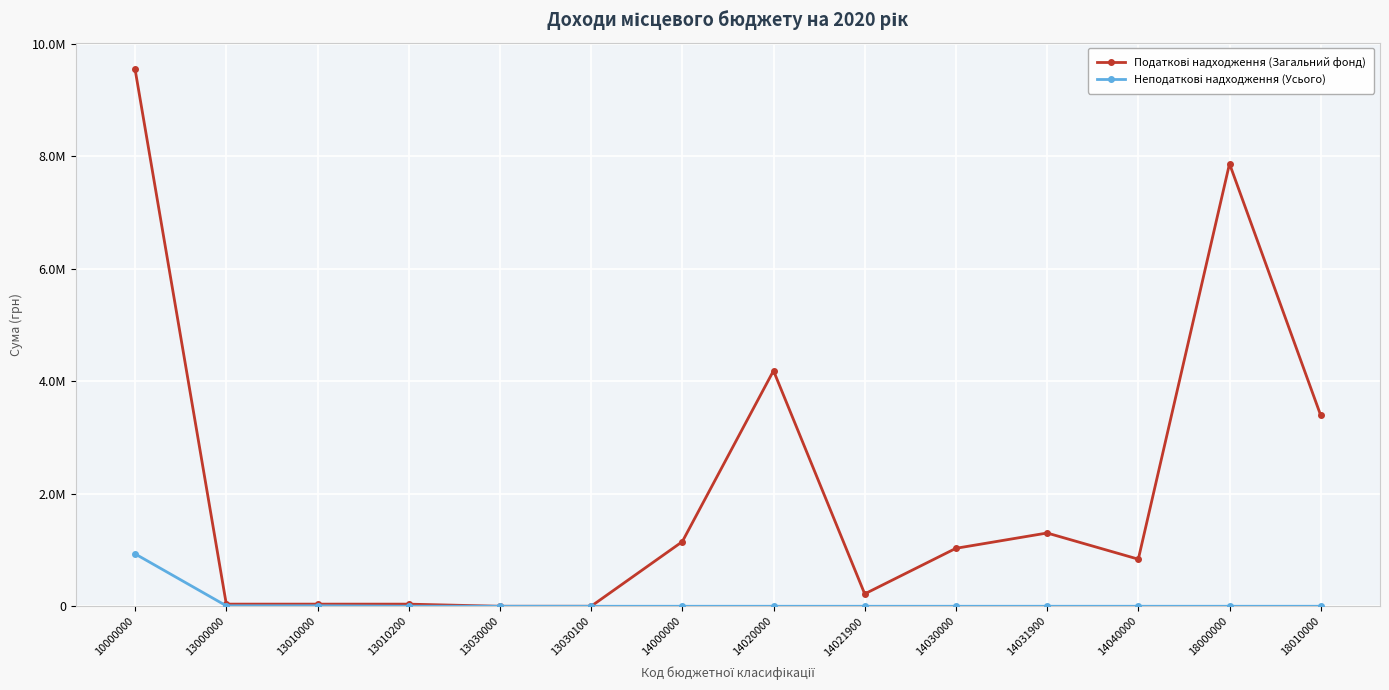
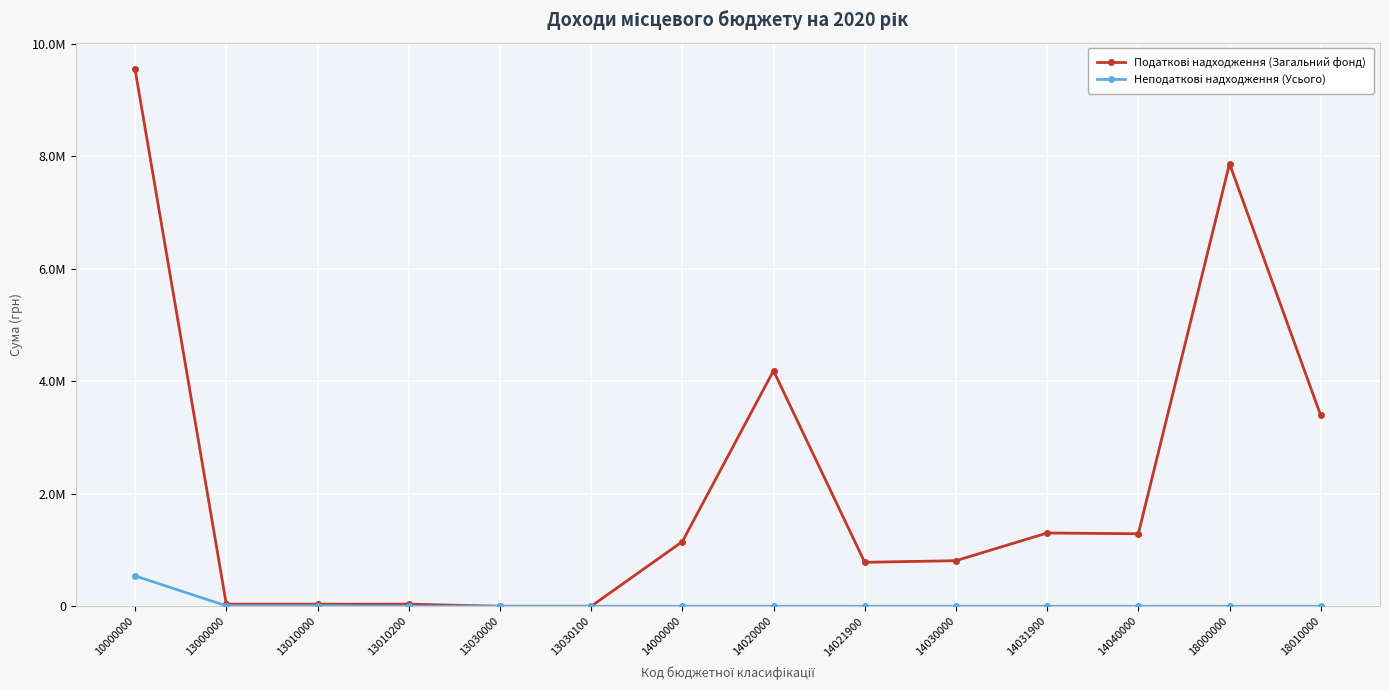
  {
    "Податкові надходження (Загальний фонд)": {
      "10000000": 9500000,
      "14000000": 1100000,
      "14020000": 4200000,
-     "14021900": 200000,
-     "14030000": 1000000,
+     "14021900": 800000,
+     "14030000": 800000,
      "14031900": 1300000,
-     "14040000": 800000,
+     "14040000": 1300000,
      "18000000": 7900000,
      "18010000": 3400000
    },
    "Неподаткові надходження (Усього)": {
-     "10000000": 900000,
+     "10000000": 500000,
      "14000000": 0,
      "14020000": 0,
      "14021900": 0,
      "14030000": 0,
      "14031900": 0,
      "14040000": 0,
      "18000000": 0,
      "18010000": 0
    }
  }
